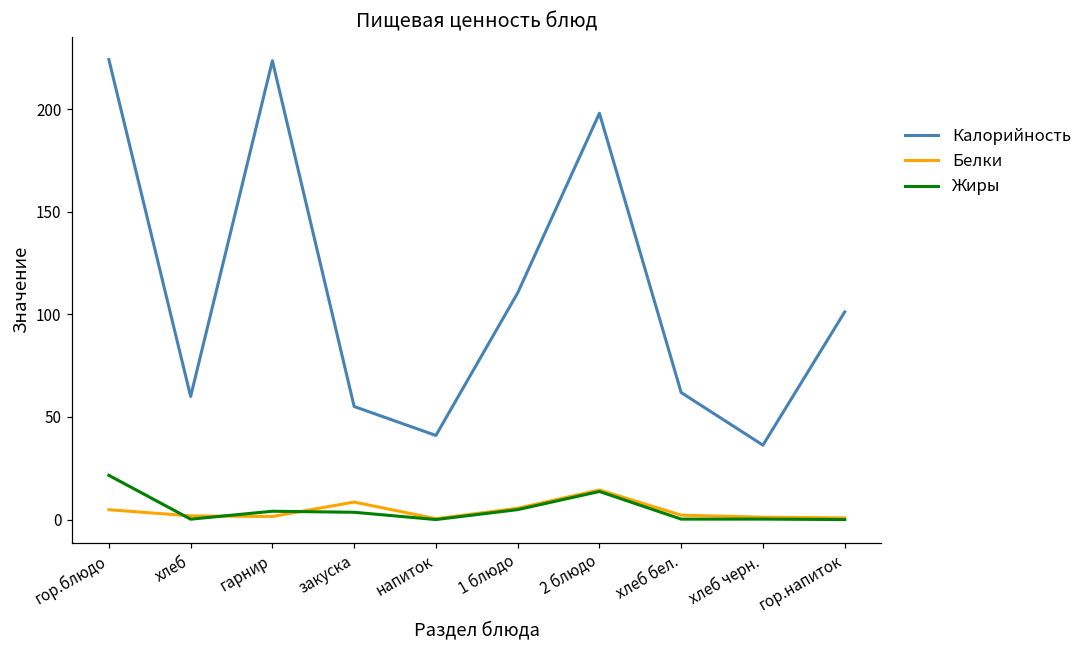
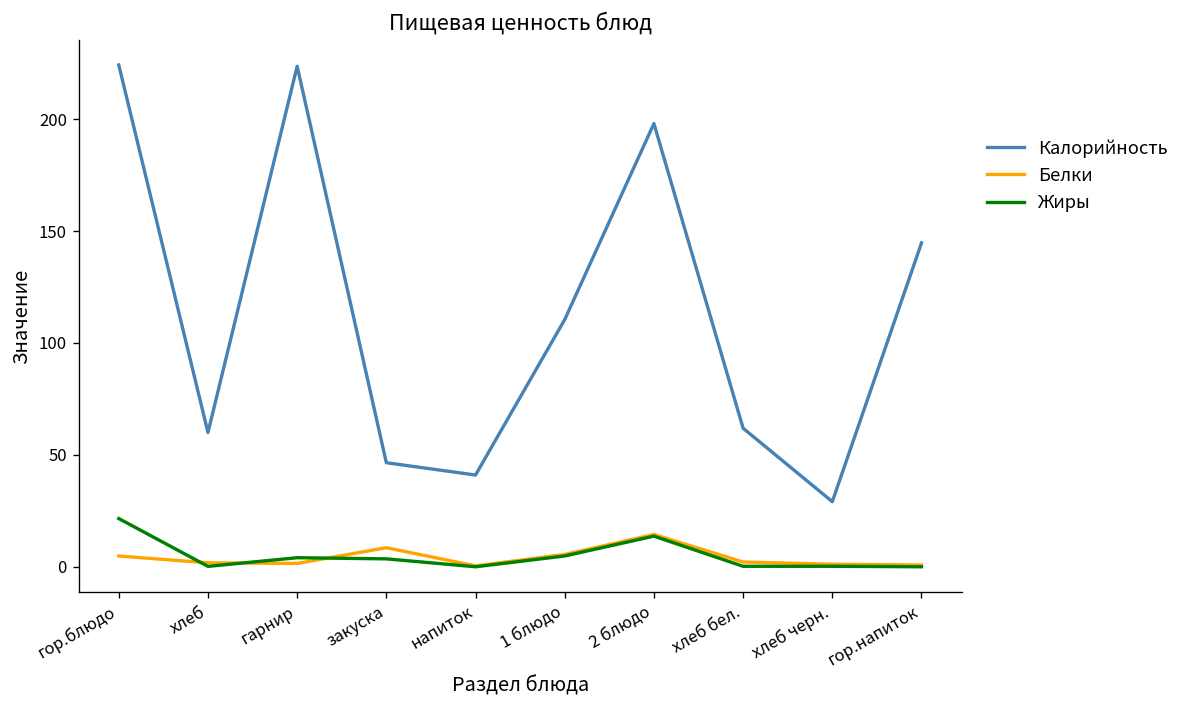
  {
    "Калорийность": {
      "гор.блюдо": 224,
      "хлеб": 60,
      "гарнир": 224,
-     "закуска": 55,
+     "закуска": 47,
      "напиток": 41,
      "1 блюдо": 110,
      "2 блюдо": 198,
      "хлеб бел.": 62,
-     "хлеб черн.": 36,
-     "гор.напиток": 101
+     "хлеб черн.": 29,
+     "гор.напиток": 145
    },
    "Белки": {
      "гор.блюдо": 5,
      "хлеб": 2,
      "гарнир": 1,
      "закуска": 9,
      "хлеб бел.": 2
    },
    "Жиры": {
      "гор.блюдо": 22,
      "хлеб": 0,
      "гарнир": 4,
      "закуска": 4,
      "хлеб бел.": 0
    }
  }
